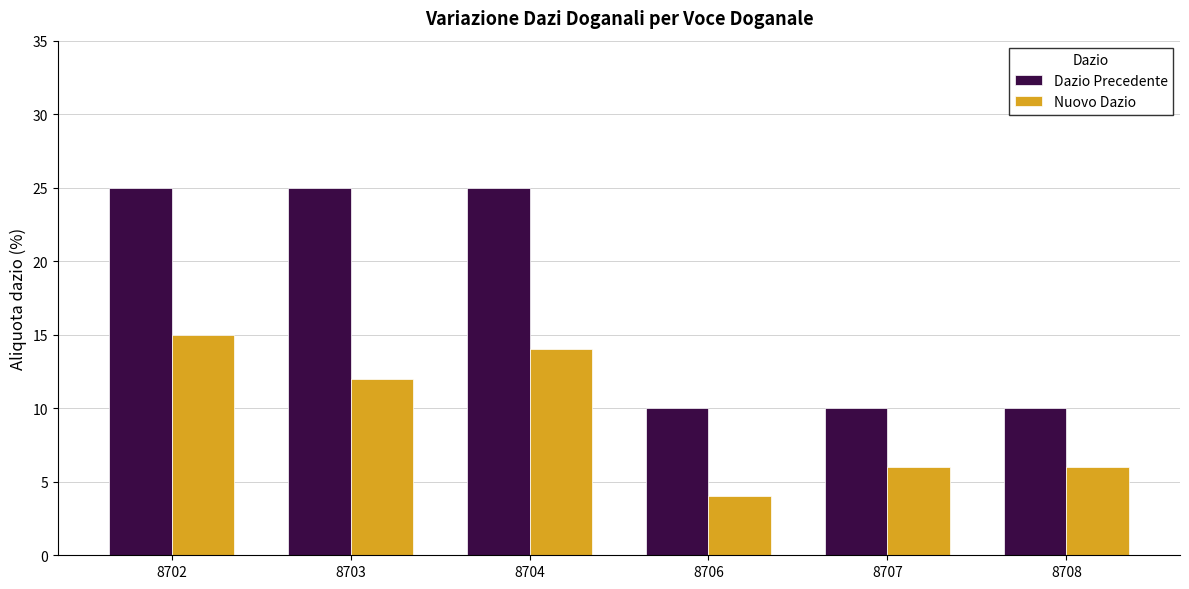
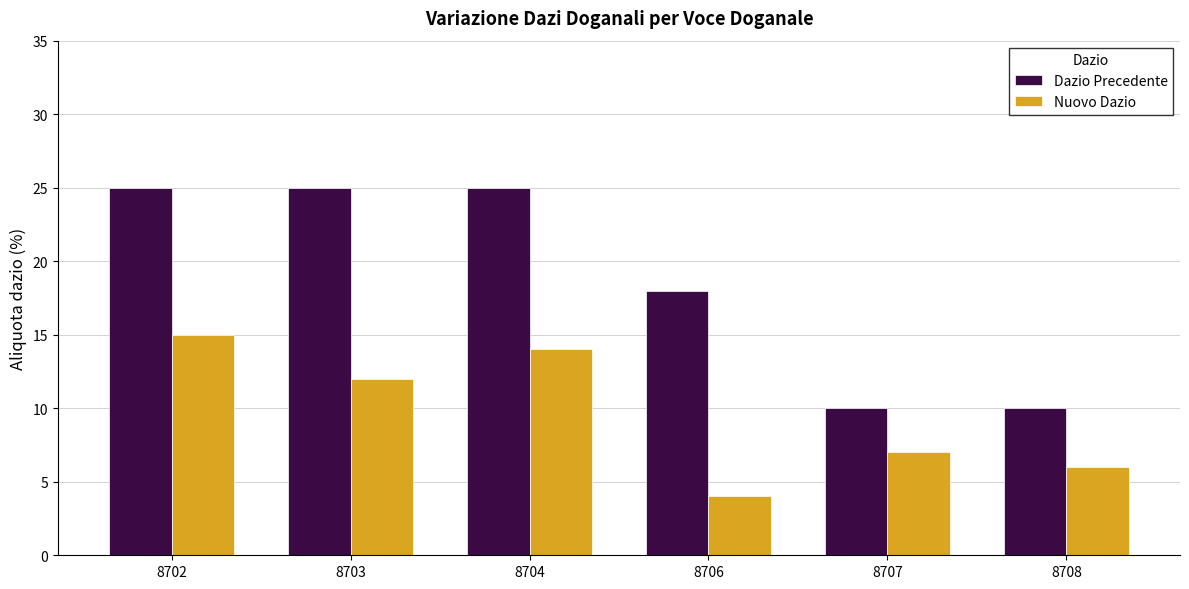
  {
    "Dazio Precedente": {
      "8702": 25,
      "8703": 25,
      "8704": 25,
-     "8706": 10,
+     "8706": 18,
      "8707": 10,
      "8708": 10
    },
    "Nuovo Dazio": {
      "8702": 15,
      "8703": 12,
      "8704": 14,
      "8706": 4,
-     "8707": 6,
+     "8707": 7,
      "8708": 6
    }
  }
